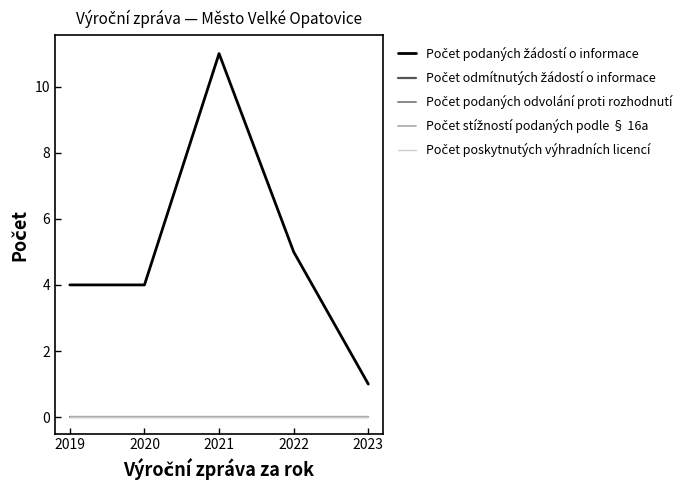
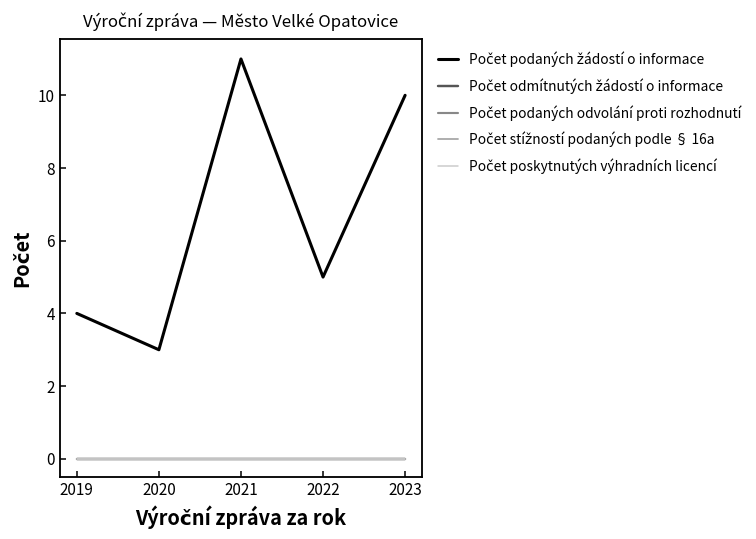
  {
    "Počet podaných žádostí o informace": {
      "2019": 4,
-     "2020": 4,
+     "2020": 3,
      "2021": 11,
      "2022": 5,
-     "2023": 1
+     "2023": 10
    },
    "Počet poskytnutých výhradních licencí": {
      "2019": 0,
      "2020": 0,
      "2021": 0,
      "2022": 0,
      "2023": 0
    }
  }
